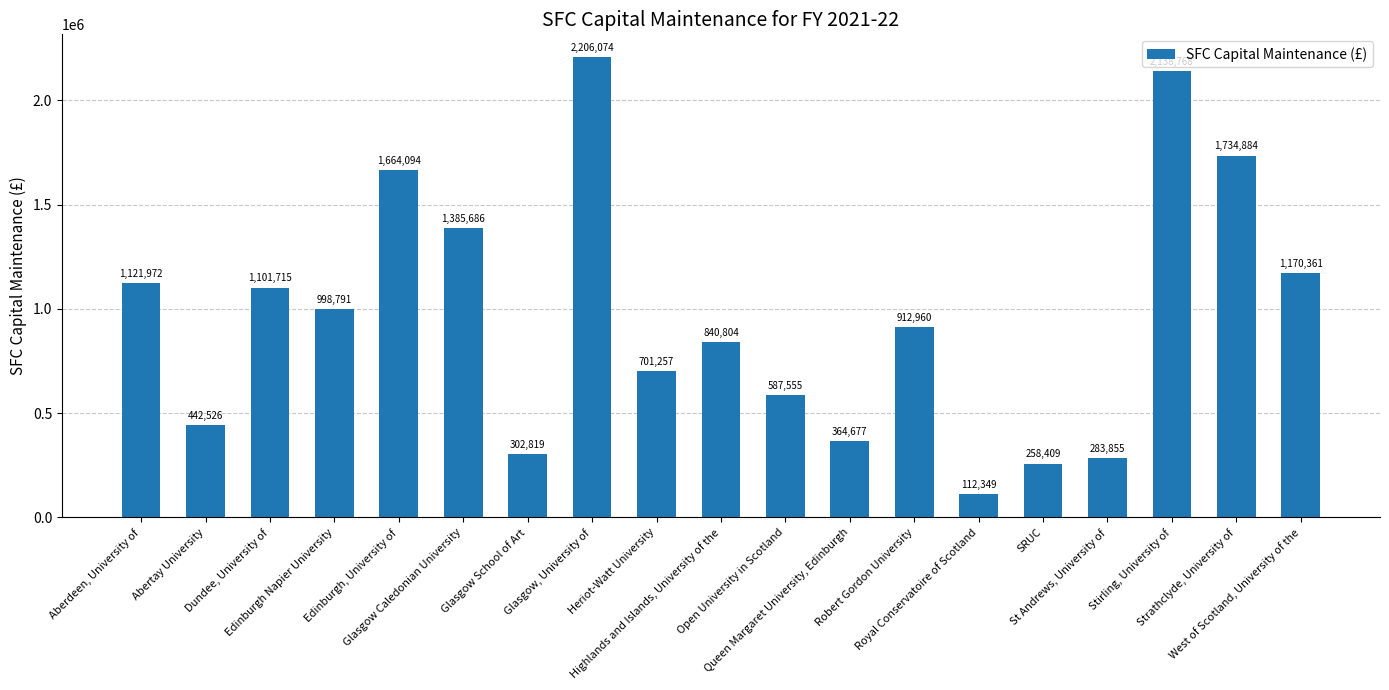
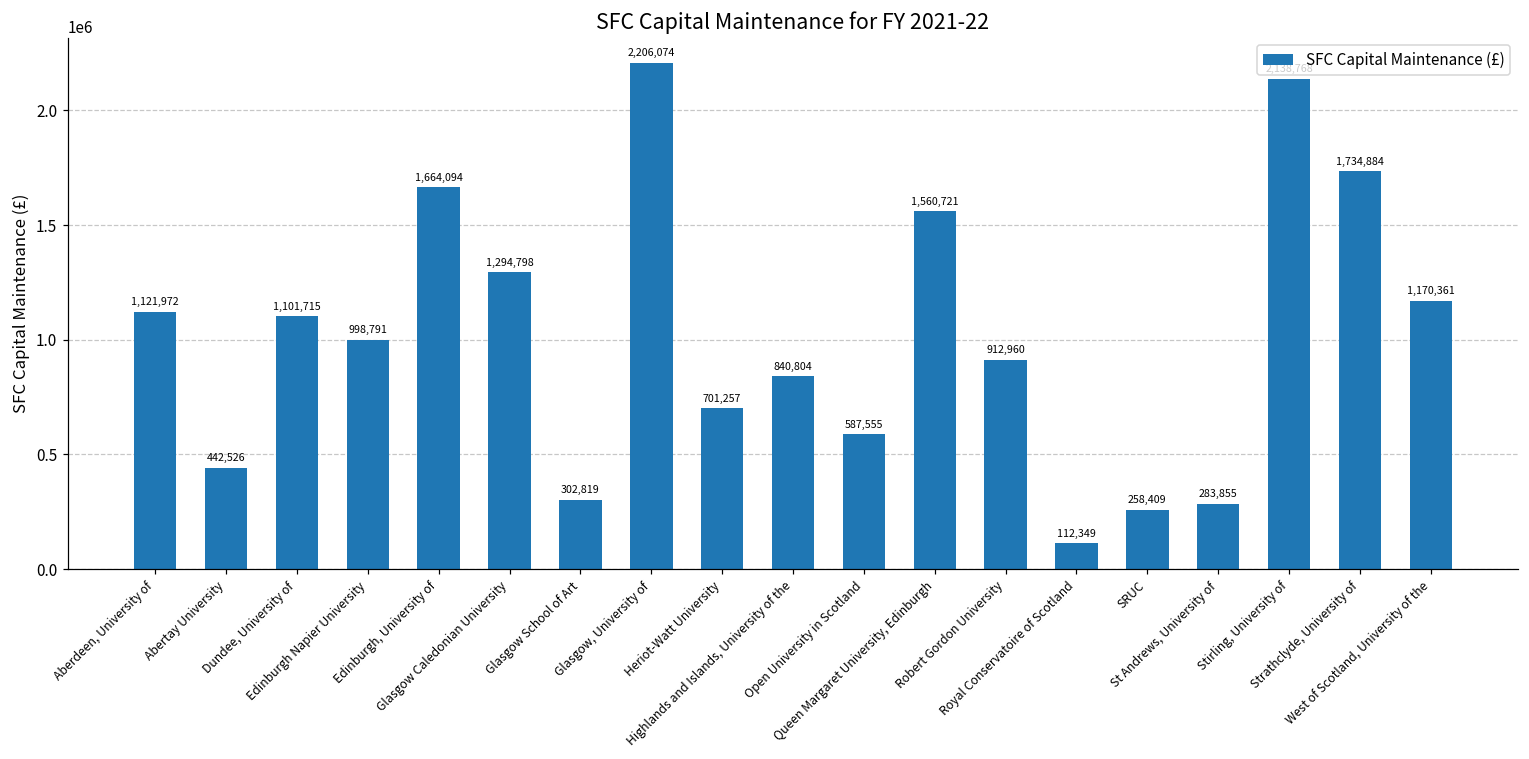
  {
    "Aberdeen, University of": "1,121,972",
    "Abertay University": "442,526",
    "Dundee, University of": "1,101,715",
    "Edinburgh Napier University": "998,791",
    "Edinburgh, University of": "1,664,094",
-   "Glasgow Caledonian University": "1,385,686",
+   "Glasgow Caledonian University": "1,294,798",
    "Glasgow School of Art": "302,819",
    "Glasgow, University of": "2,206,074",
    "Heriot-Watt University": "701,257",
    "Highlands and Islands, University of the": "840,804",
    "Open University in Scotland": "587,555",
-   "Queen Margaret University, Edinburgh": "364,677",
+   "Queen Margaret University, Edinburgh": "1,560,721",
    "Robert Gordon University": "912,960",
    "Royal Conservatoire of Scotland": "112,349",
    "SRUC": "258,409",
    "St Andrews, University of": "283,855",
    "Strathclyde, University of": "1,734,884",
    "West of Scotland, University of the": "1,170,361"
  }
